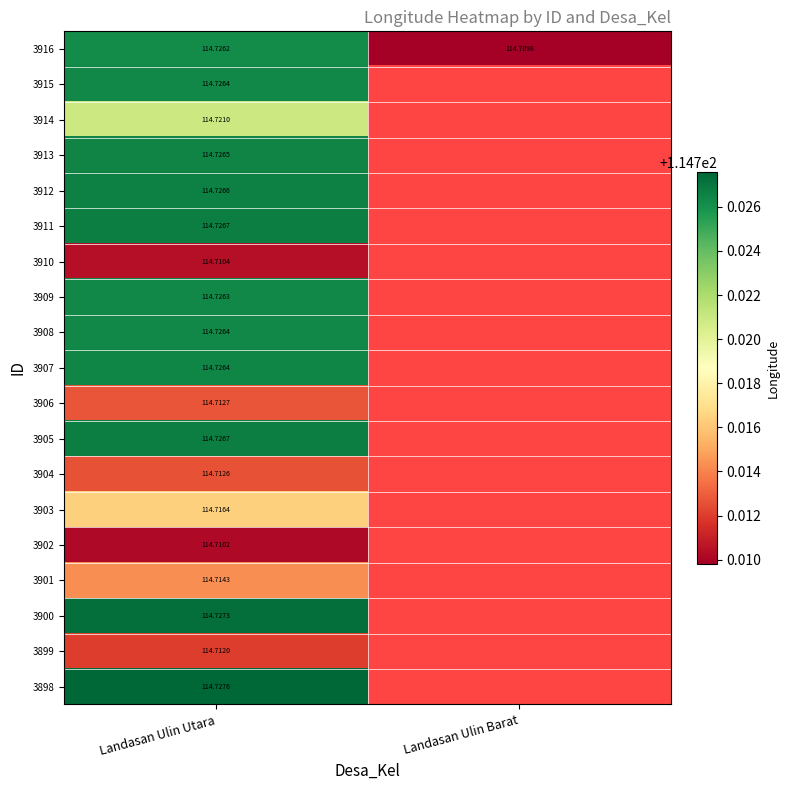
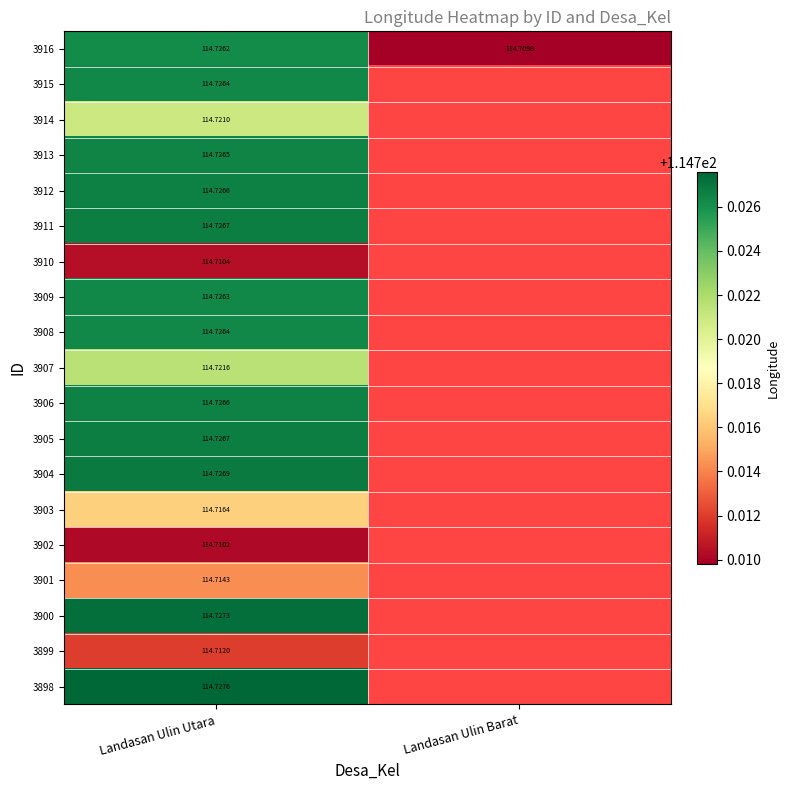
  {
    "3916": {
      "Landasan Ulin Utara": 114.7262,
      "Landasan Ulin Barat": 114.7098
    },
    "3915": {
      "Landasan Ulin Utara": 114.7264
    },
    "3914": {
      "Landasan Ulin Utara": 114.7210
    },
    "3913": {
      "Landasan Ulin Utara": 114.7265
    },
    "3912": {
      "Landasan Ulin Utara": 114.7266
    },
    "3911": {
      "Landasan Ulin Utara": 114.7267
    },
    "3910": {
      "Landasan Ulin Utara": 114.7104
    },
    "3909": {
      "Landasan Ulin Utara": 114.7263
    },
    "3908": {
      "Landasan Ulin Utara": 114.7264
    },
    "3907": {
-     "Landasan Ulin Utara": 114.7264
+     "Landasan Ulin Utara": 114.7216
    },
    "3906": {
-     "Landasan Ulin Utara": 114.7127
+     "Landasan Ulin Utara": 114.7266
    },
    "3905": {
      "Landasan Ulin Utara": 114.7267
    },
    "3904": {
-     "Landasan Ulin Utara": 114.7126
+     "Landasan Ulin Utara": 114.7269
    },
    "3903": {
      "Landasan Ulin Utara": 114.7164
    },
    "3902": {
      "Landasan Ulin Utara": 114.7102
    },
    "3901": {
      "Landasan Ulin Utara": 114.7143
    },
    "3900": {
      "Landasan Ulin Utara": 114.7273
    },
    "3899": {
      "Landasan Ulin Utara": 114.7120
    },
    "3898": {
      "Landasan Ulin Utara": 114.7276
    }
  }
